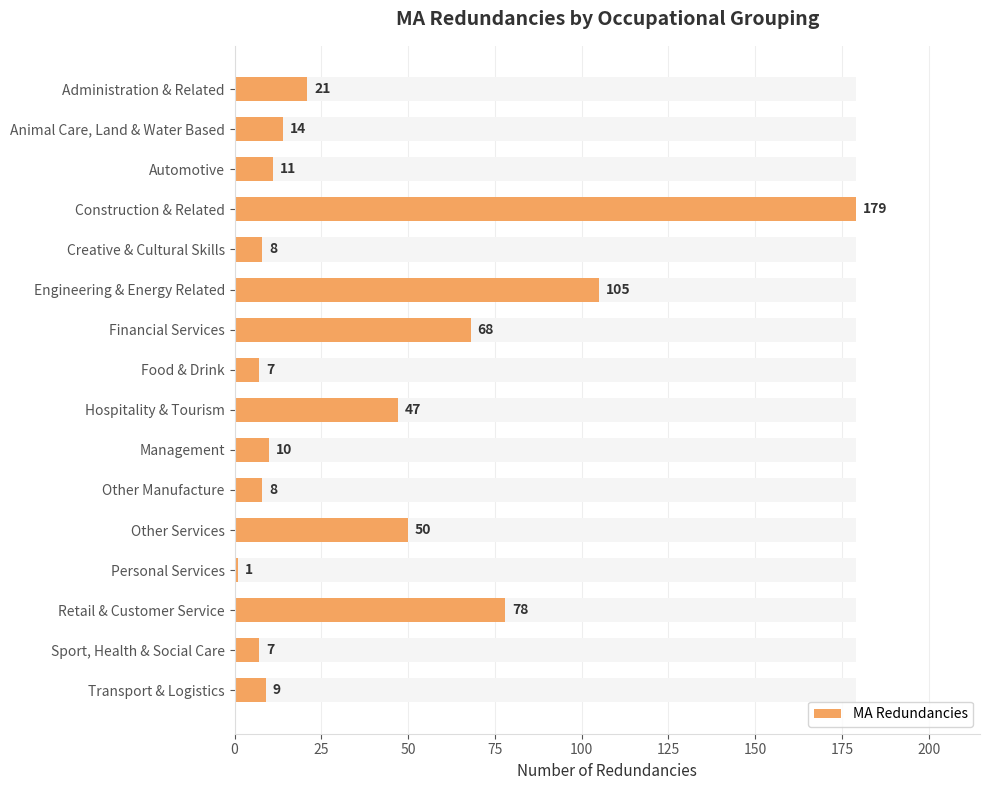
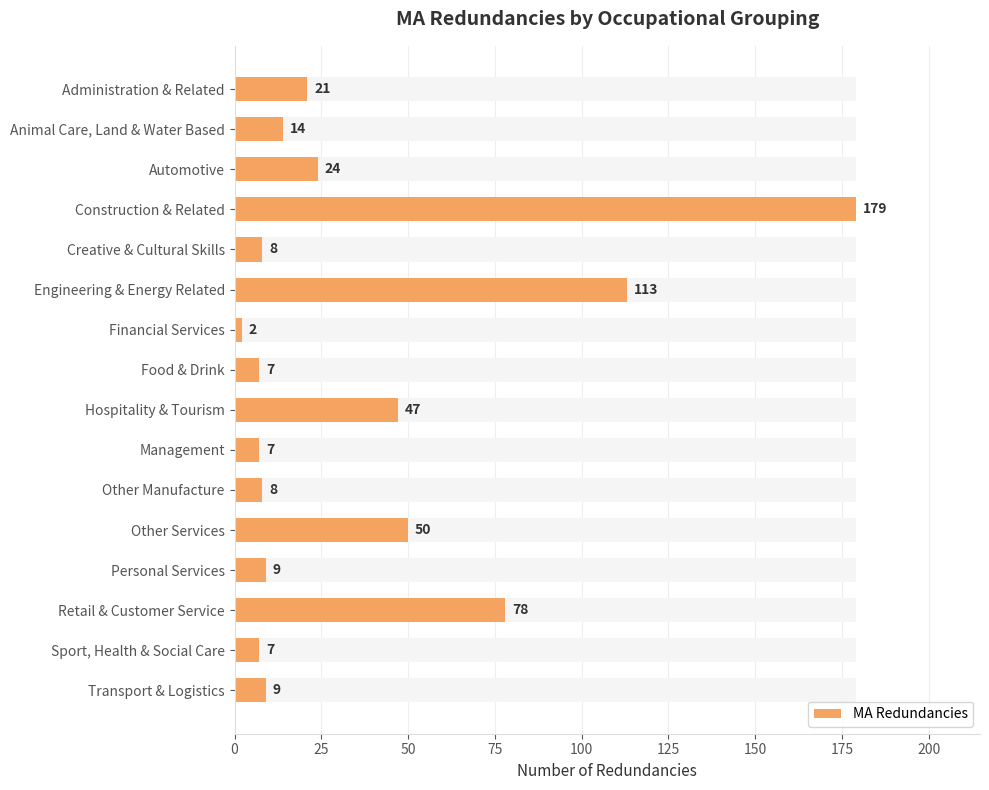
  {
    "MA Redundancies": {
-     "Automotive": 11,
+     "Automotive": 24,
      "Construction & Related": 179,
-     "Engineering & Energy Related": 105,
-     "Financial Services": 68,
-     "Management": 10,
-     "Personal Services": 1
+     "Engineering & Energy Related": 113,
+     "Financial Services": 2,
+     "Management": 7,
+     "Personal Services": 9
    }
  }
